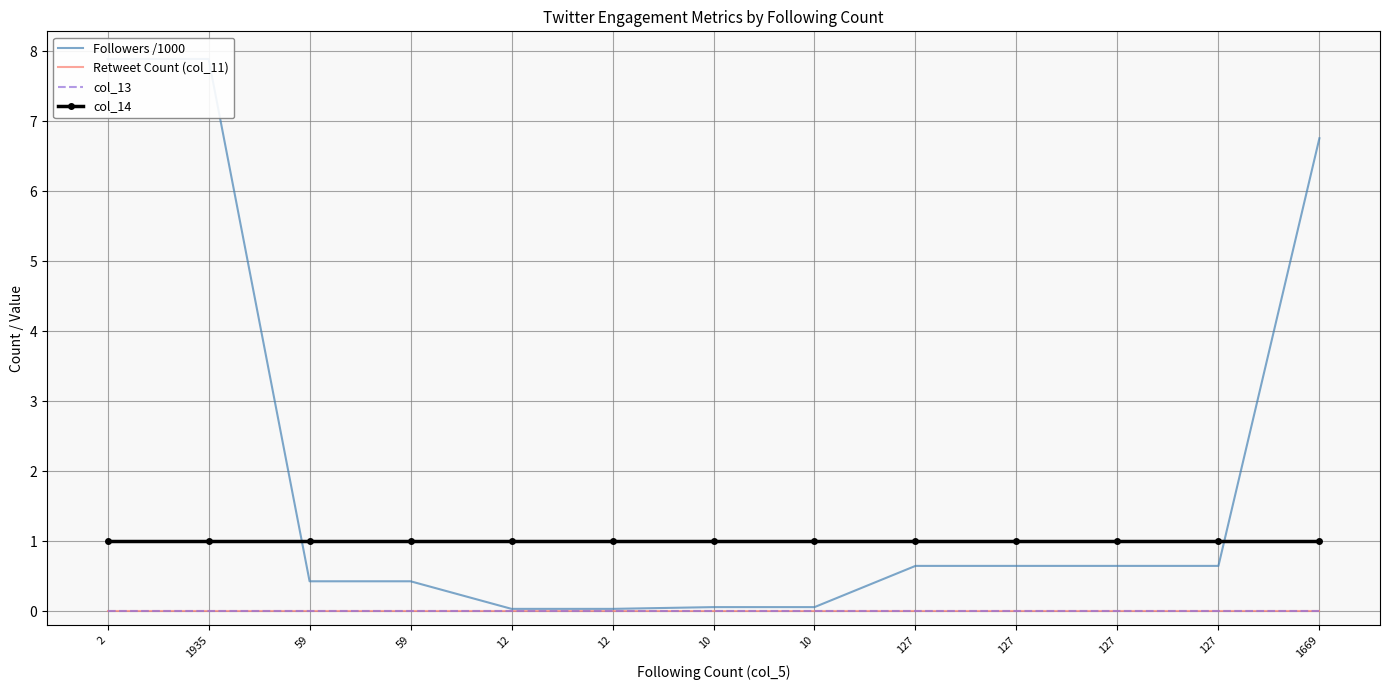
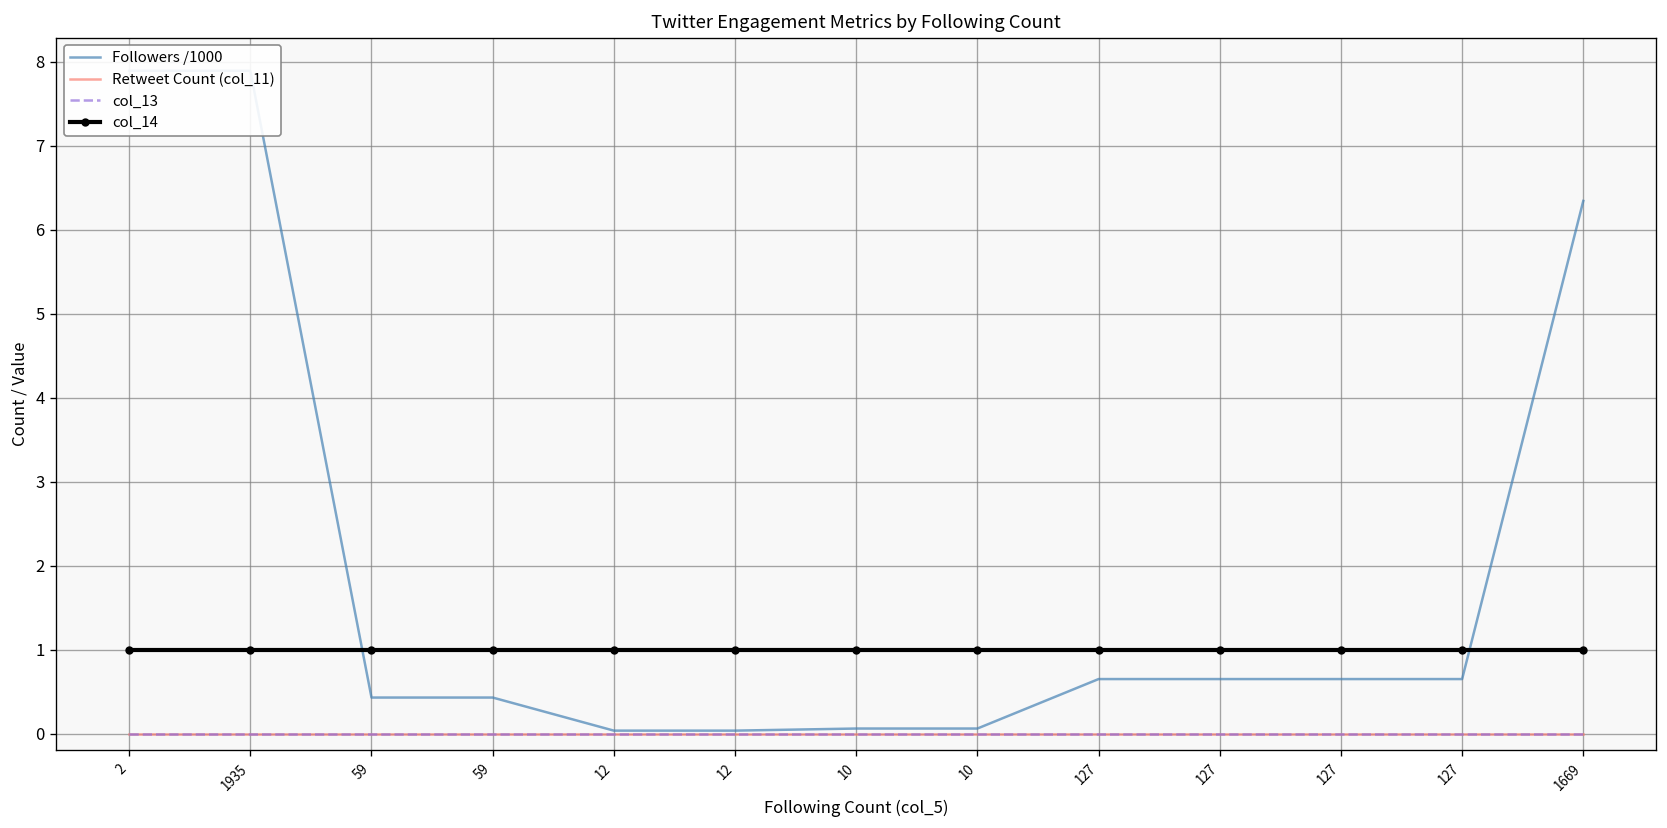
  {
    "Followers /1000": {
-     "1669": 6.8
+     "1669": 6.3
    },
    "col_13": {
      "2": 0.0,
      "1935": 0.0,
      "1669": 0.0
    },
    "col_14": {
      "2": 1.0,
      "1935": 1.0,
      "1669": 1.0
    }
  }
